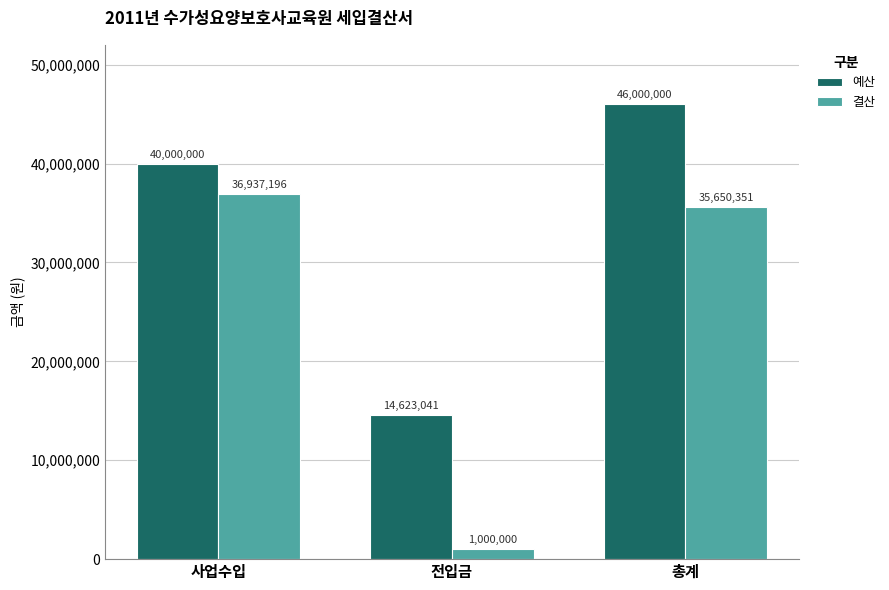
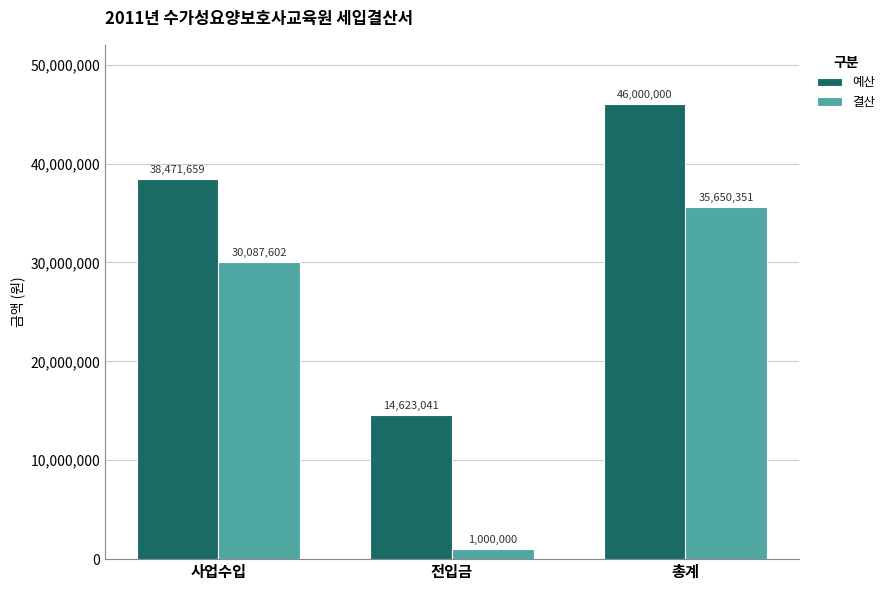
  {
    "예산": {
-     "사업수입": "40,000,000",
+     "사업수입": "38,471,659",
      "전입금": "14,623,041",
      "총계": "46,000,000"
    },
    "결산": {
-     "사업수입": "36,937,196",
+     "사업수입": "30,087,602",
      "전입금": "1,000,000",
      "총계": "35,650,351"
    }
  }
